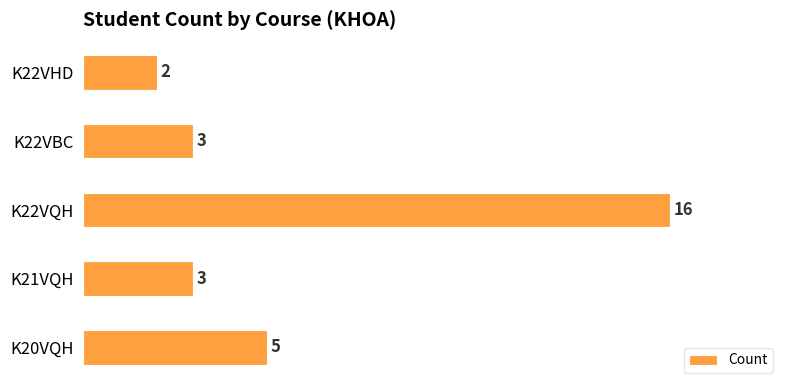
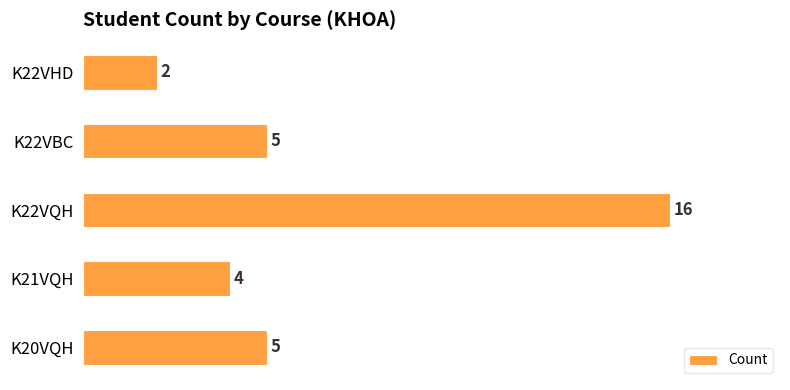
  {
    "K22VHD": 2,
-   "K22VBC": 3,
+   "K22VBC": 5,
    "K22VQH": 16,
-   "K21VQH": 3,
+   "K21VQH": 4,
    "K20VQH": 5
  }
